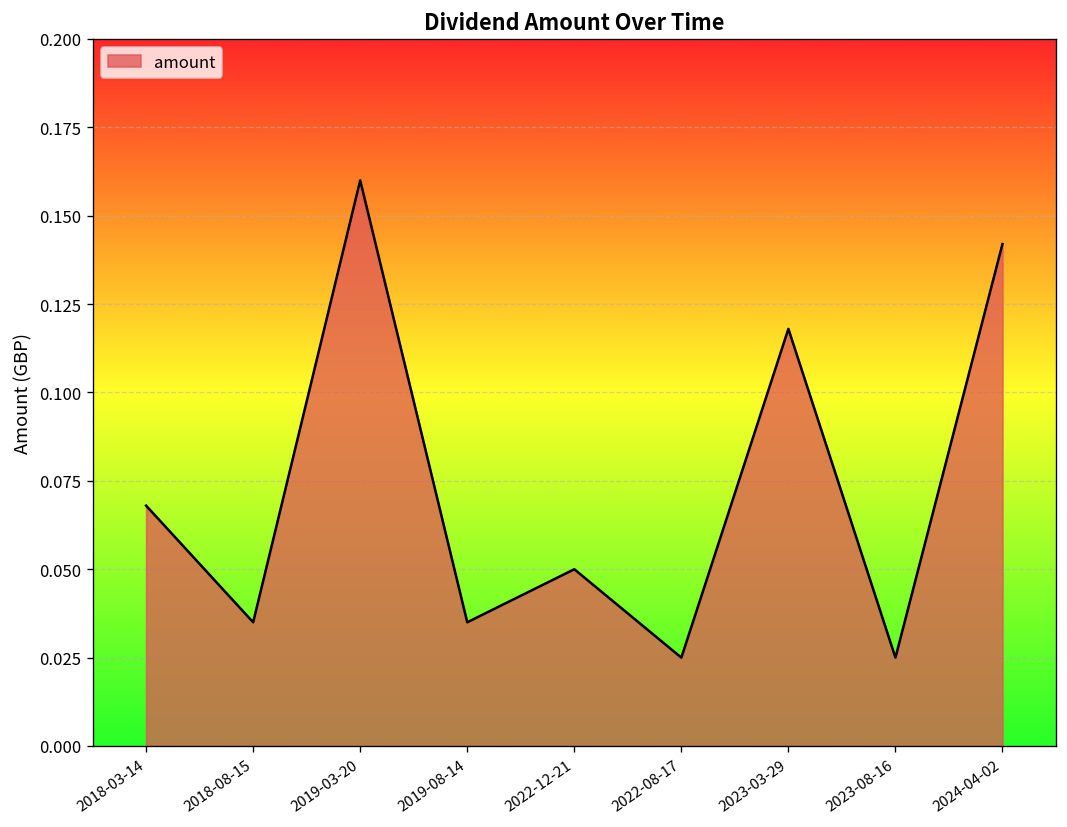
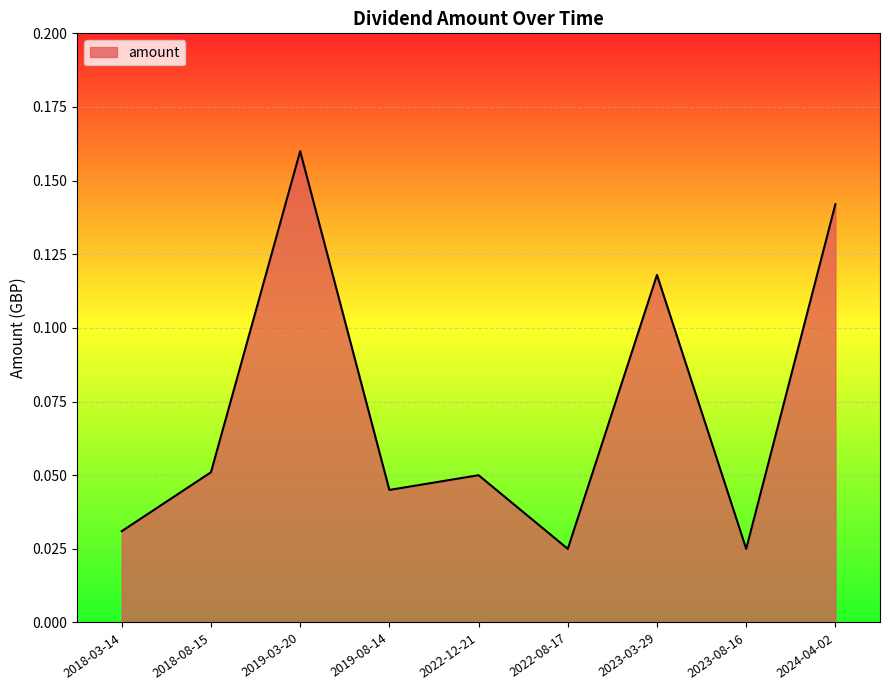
  {
-   "2018-03-14": 0.068,
-   "2018-08-15": 0.035,
+   "2018-03-14": 0.031,
+   "2018-08-15": 0.051,
    "2019-03-20": 0.160,
-   "2019-08-14": 0.035,
+   "2019-08-14": 0.045,
    "2022-12-21": 0.050,
    "2022-08-17": 0.025,
    "2023-03-29": 0.118,
    "2023-08-16": 0.025,
    "2024-04-02": 0.142
  }
